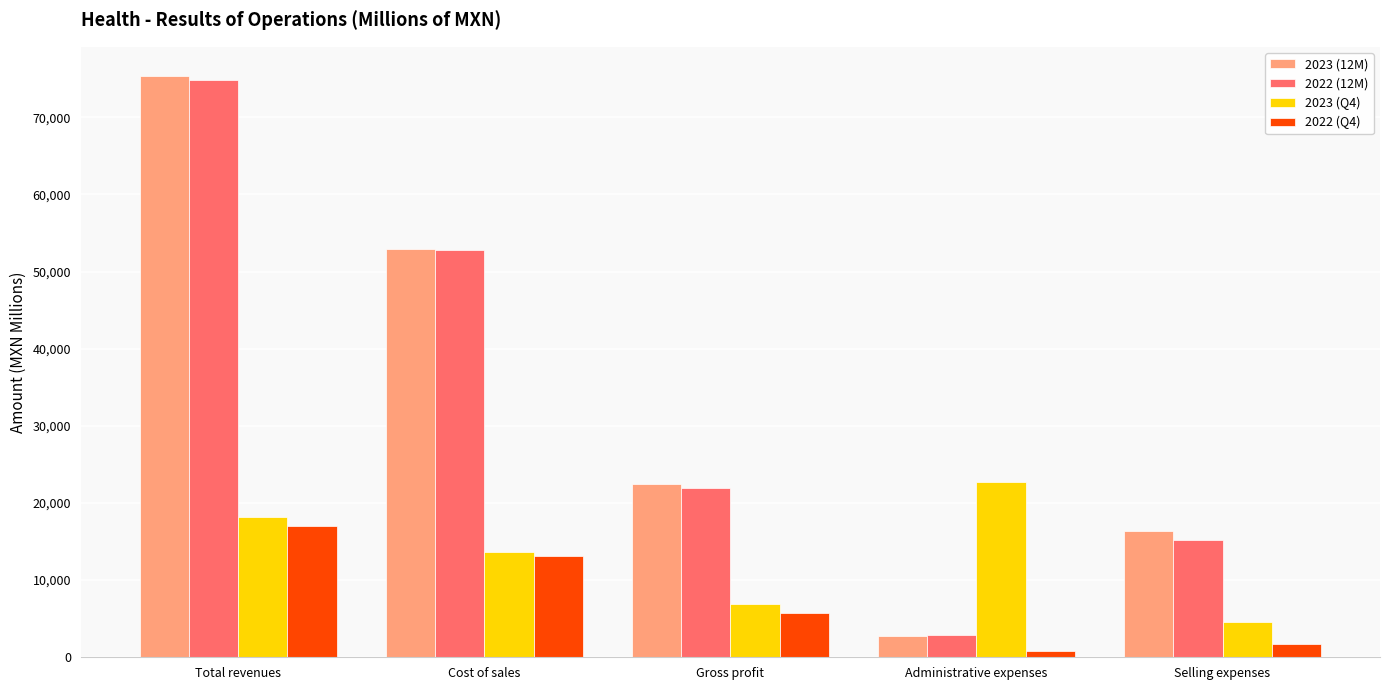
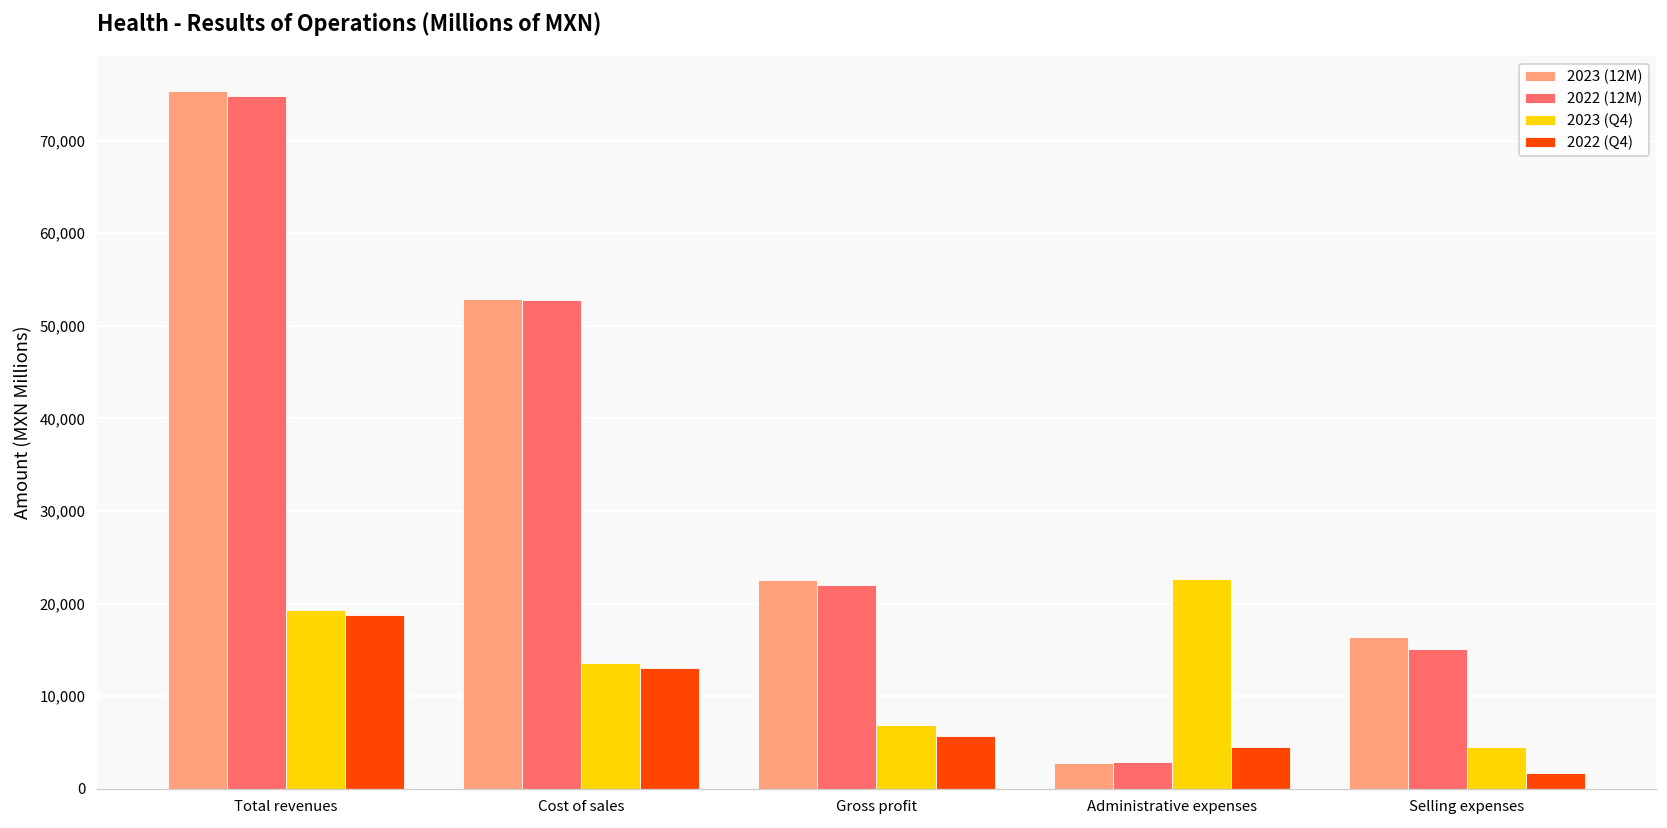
  {
    "2023 (Q4)": {
-     "Total revenues": "18,000",
+     "Total revenues": "19,000",
      "Cost of sales": "14,000",
      "Gross profit": "7,000",
      "Administrative expenses": "23,000",
      "Selling expenses": "5,000"
    },
    "2022 (Q4)": {
-     "Total revenues": "17,000",
+     "Total revenues": "19,000",
      "Cost of sales": "13,000",
      "Gross profit": "6,000",
-     "Administrative expenses": "1,000",
+     "Administrative expenses": "5,000",
      "Selling expenses": "2,000"
    }
  }
